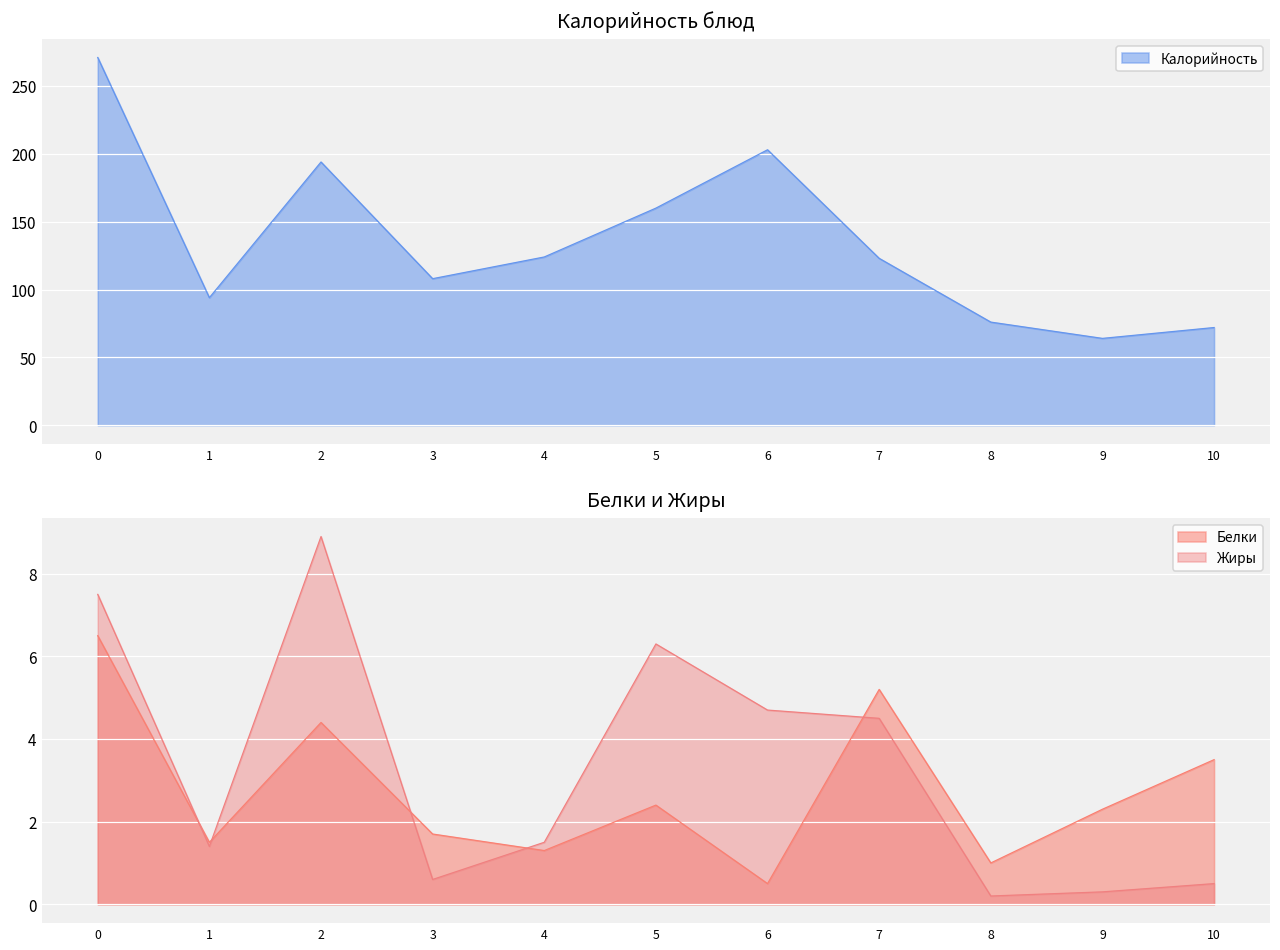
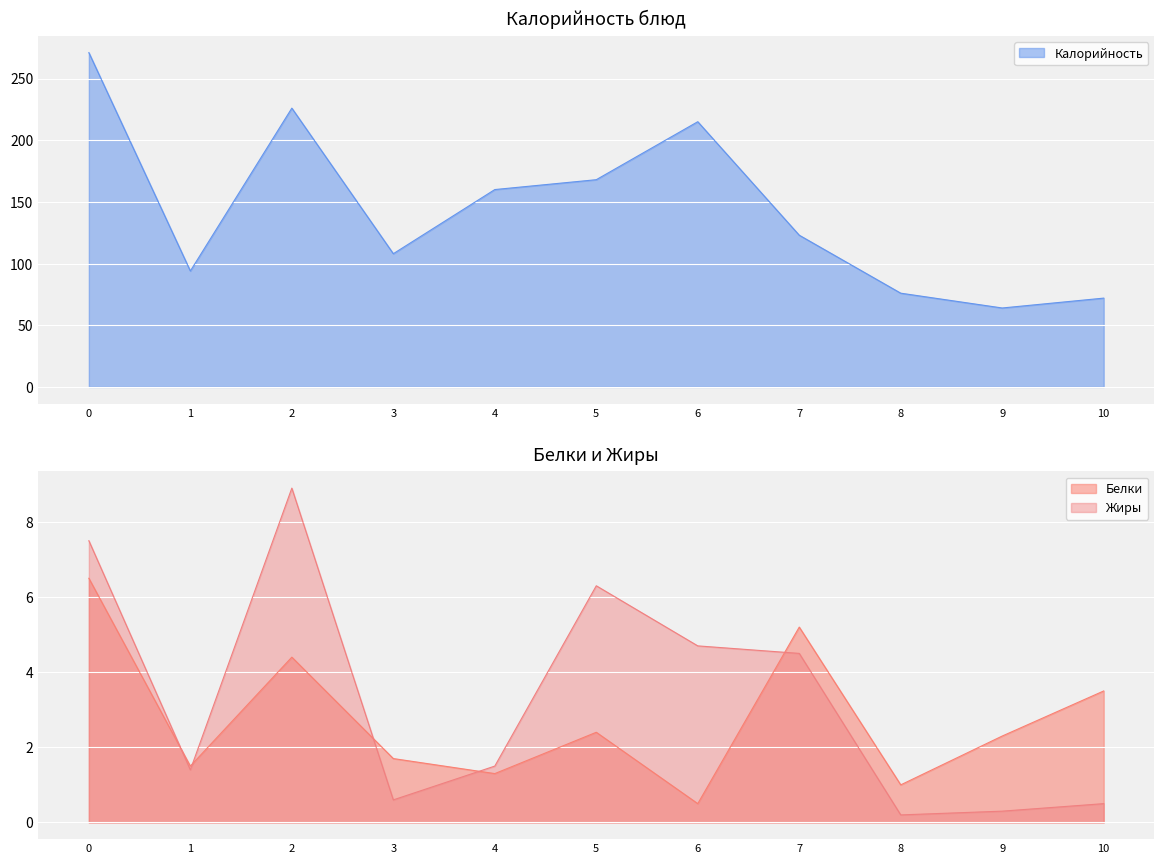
  {
    "Калорийность блюд": {
      "0": 271,
      "1": 94,
-     "2": 194,
+     "2": 226,
      "3": 108,
-     "4": 124,
-     "5": 160,
-     "6": 203,
+     "4": 160,
+     "5": 168,
+     "6": 215,
      "7": 123,
      "8": 76,
      "9": 64,
      "10": 72
    }
  }
